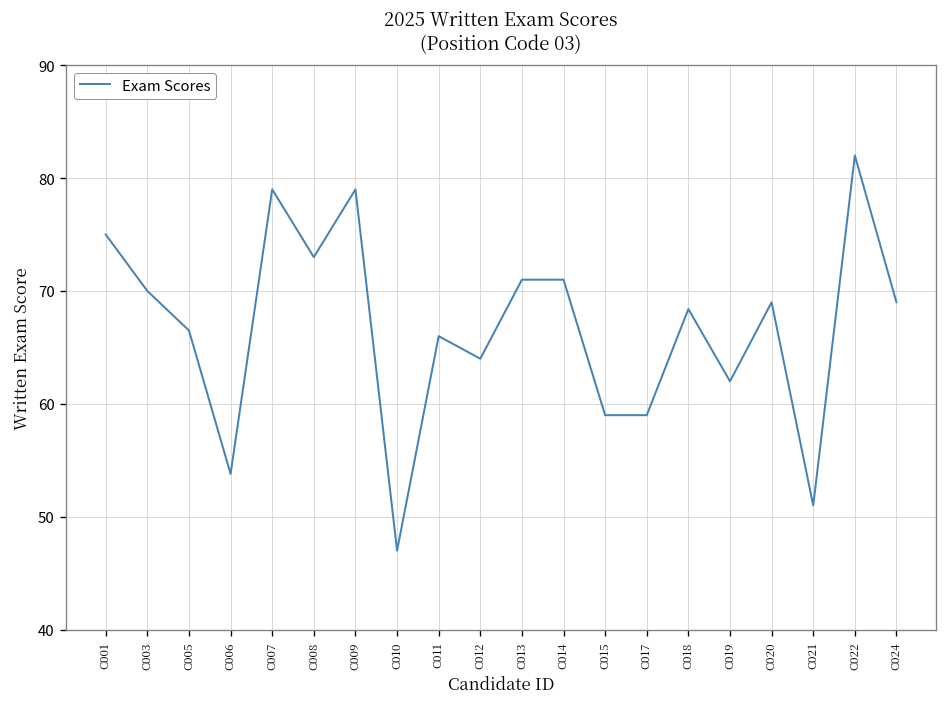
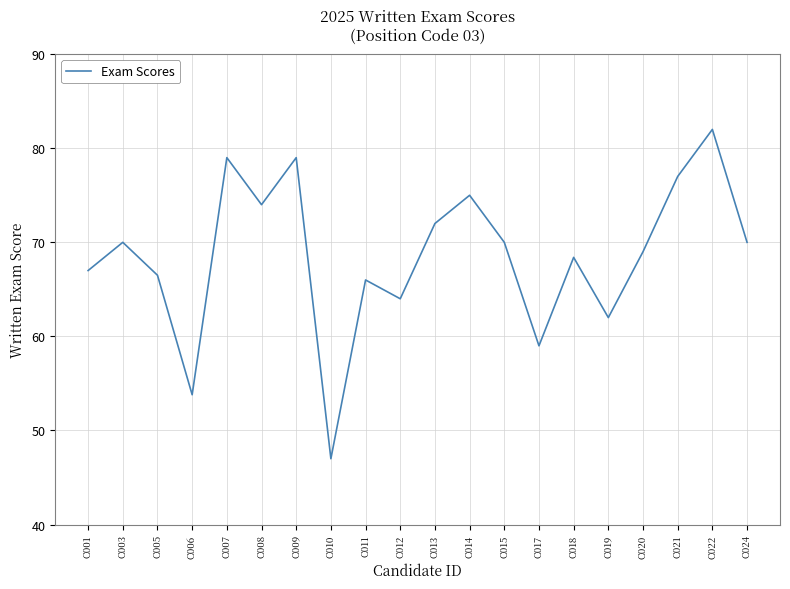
  {
-   "C001": 75,
+   "C001": 67,
    "C003": 70,
    "C005": 67,
    "C006": 54,
    "C007": 79,
-   "C008": 73,
+   "C008": 74,
    "C009": 79,
    "C010": 47,
    "C011": 66,
    "C012": 64,
-   "C013": 71,
-   "C014": 71,
-   "C015": 59,
+   "C013": 72,
+   "C014": 75,
+   "C015": 70,
    "C017": 59,
    "C018": 68,
    "C019": 62,
    "C020": 69,
-   "C021": 51,
+   "C021": 77,
    "C022": 82,
-   "C024": 69
+   "C024": 70
  }
